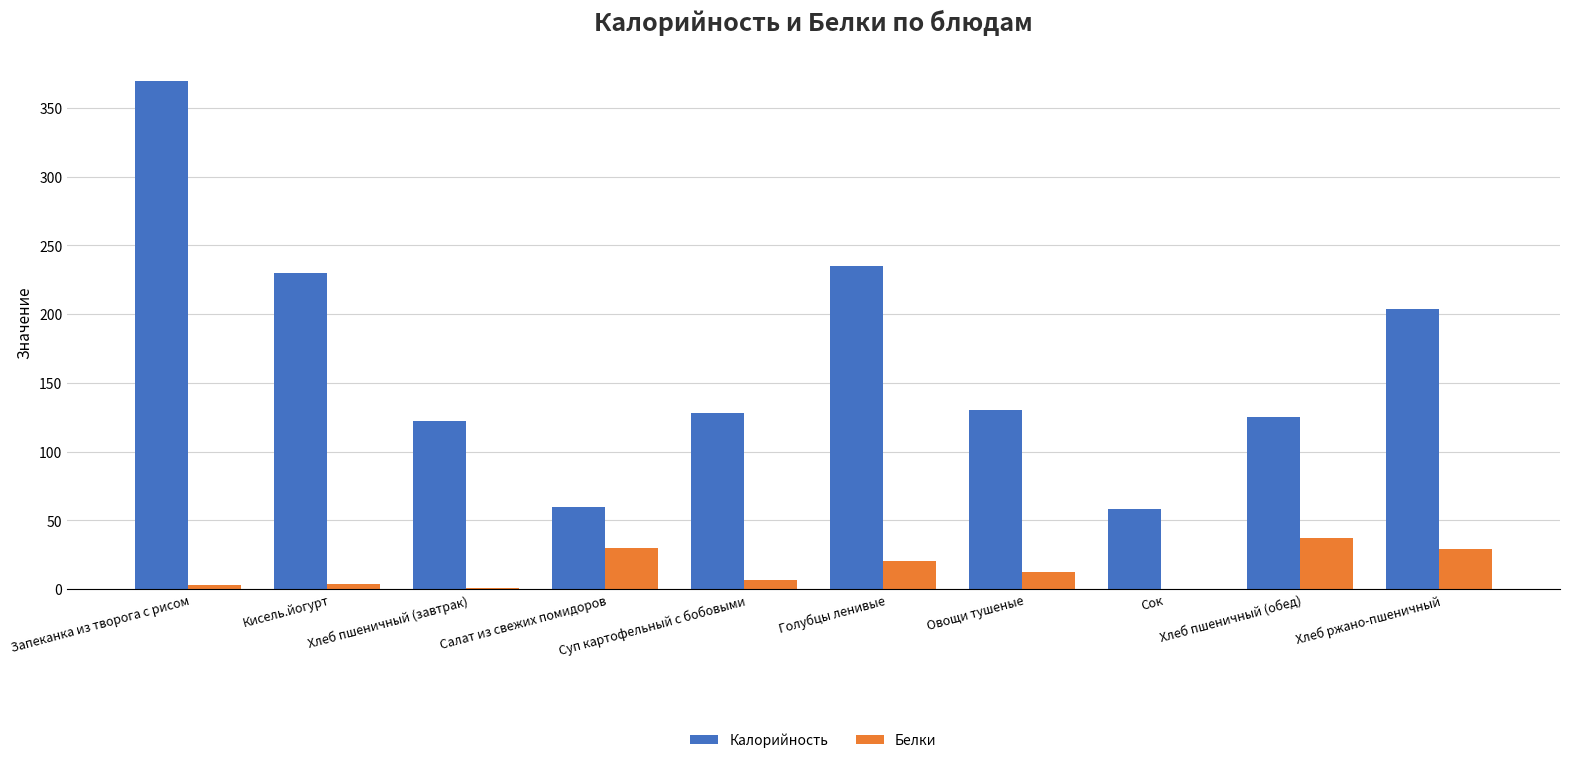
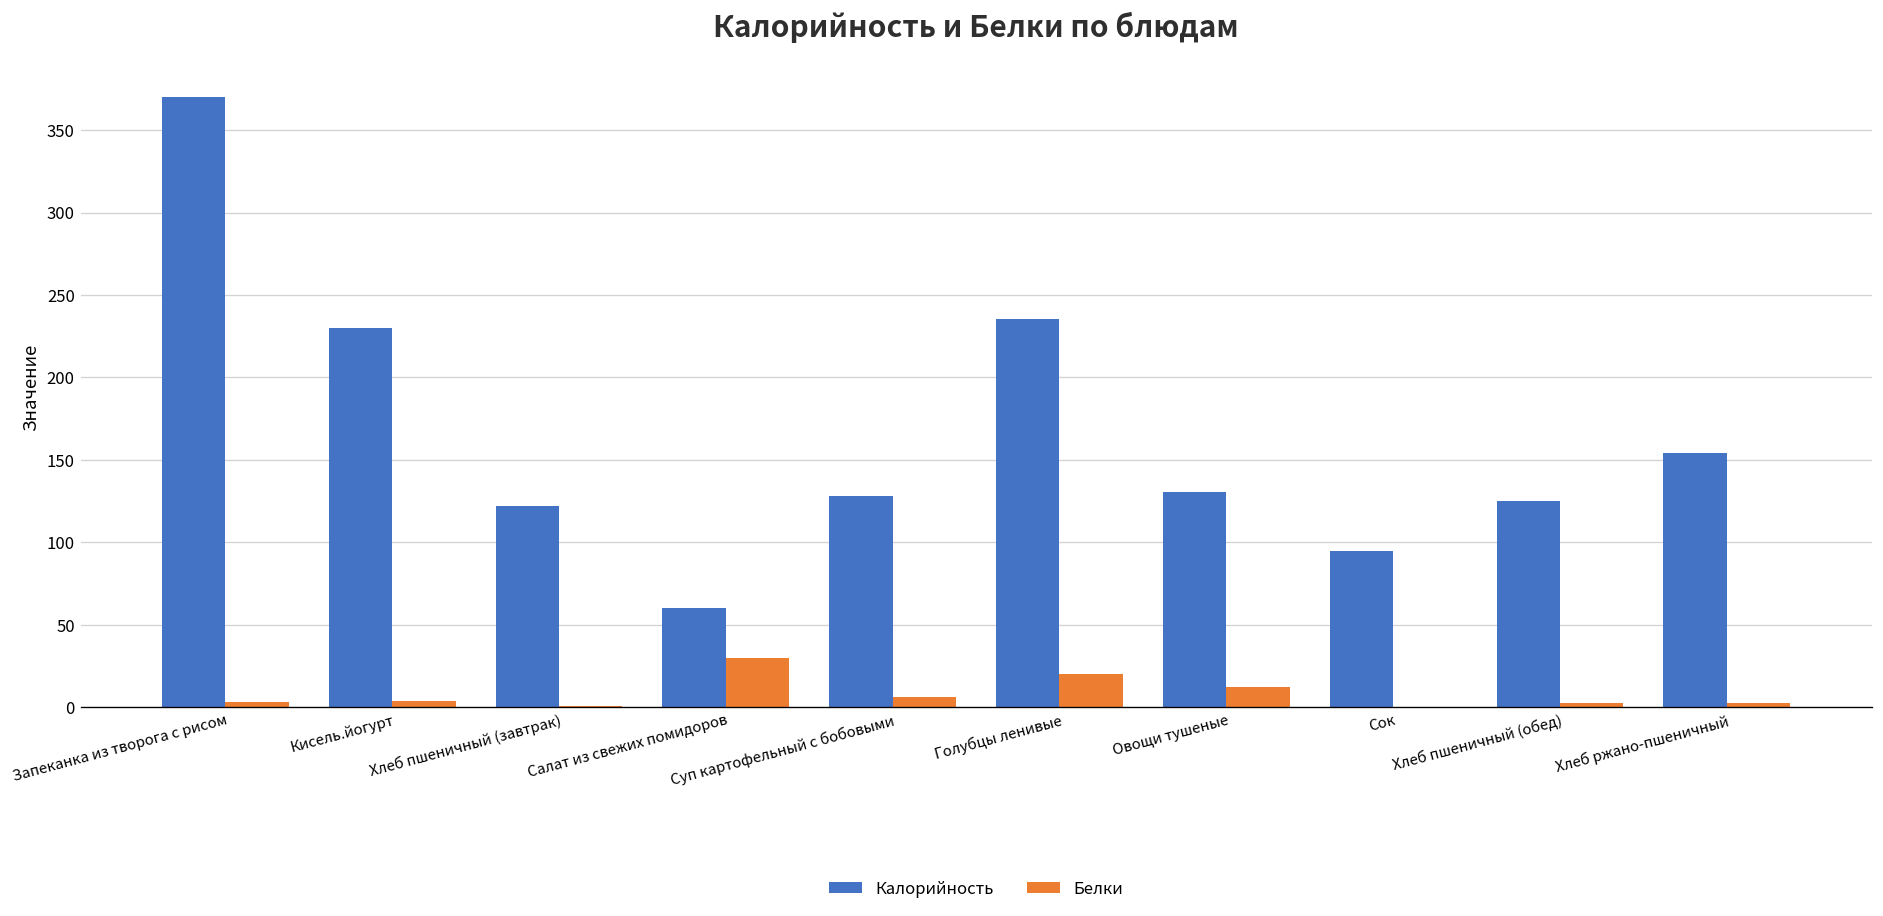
  {
    "Калорийность": {
      "Запеканка из творога с рисом": 370,
      "Кисель.йогурт": 230,
      "Хлеб пшеничный (завтрак)": 122,
      "Салат из свежих помидоров": 60,
      "Суп картофельный с бобовыми": 128,
      "Голубцы ленивые": 235,
      "Овощи тушеные": 131,
-     "Сок": 58,
+     "Сок": 95,
      "Хлеб пшеничный (обед)": 125,
-     "Хлеб ржано-пшеничный": 204
+     "Хлеб ржано-пшеничный": 154
    },
    "Белки": {
      "Запеканка из творога с рисом": 3,
      "Кисель.йогурт": 4,
      "Салат из свежих помидоров": 30,
      "Суп картофельный с бобовыми": 7,
      "Голубцы ленивые": 20,
      "Овощи тушеные": 13,
-     "Хлеб пшеничный (обед)": 37,
-     "Хлеб ржано-пшеничный": 30
+     "Хлеб пшеничный (обед)": 3,
+     "Хлеб ржано-пшеничный": 3
    }
  }
